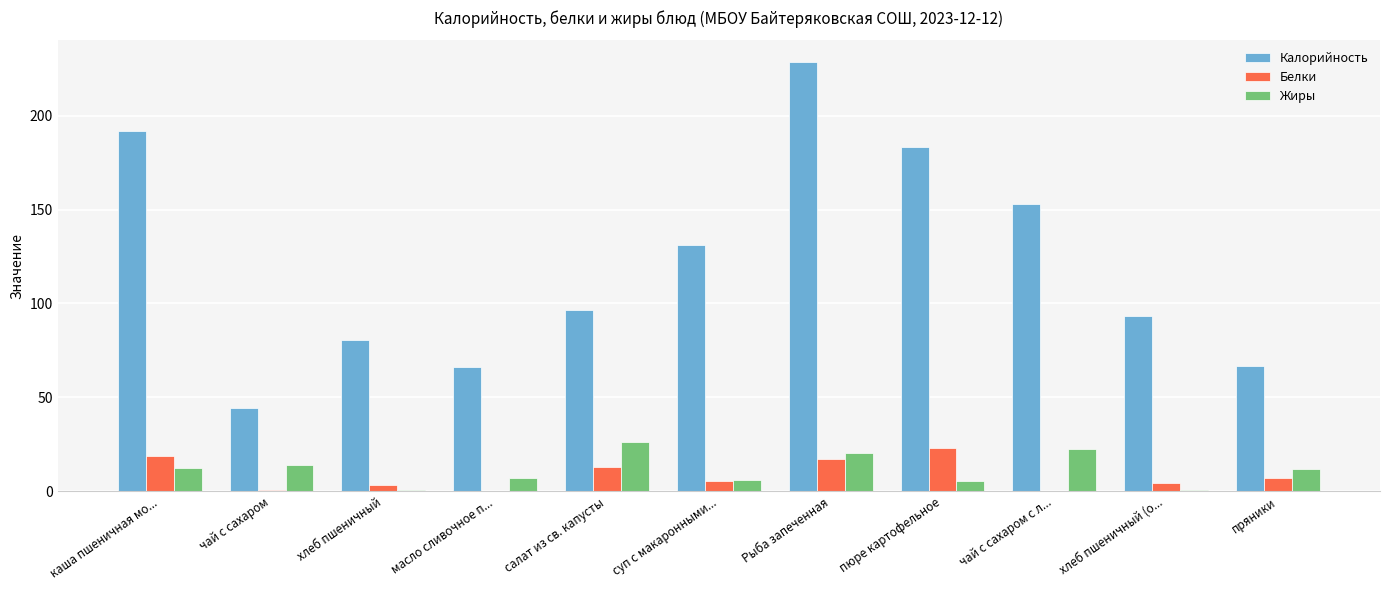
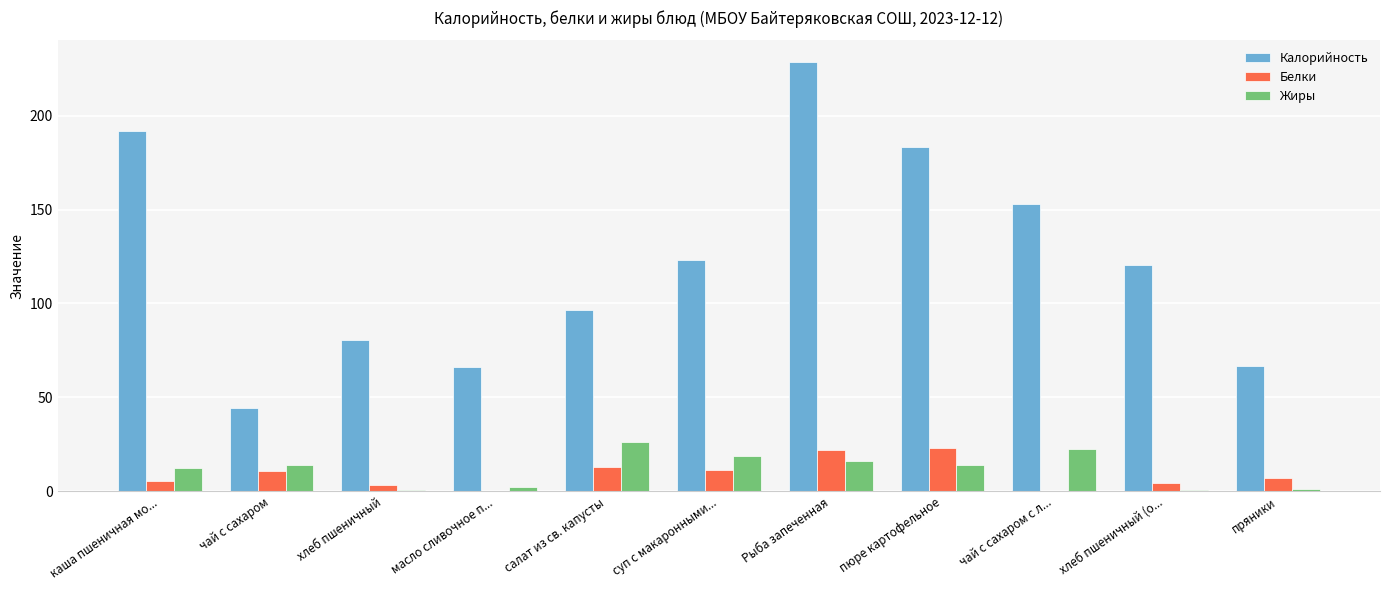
  {
    "Калорийность": {
      "каша пшеничная мо...": 192,
      "чай с сахаром": 44,
      "хлеб пшеничный": 80,
      "масло сливочное п...": 66,
      "салат из св. капусты": 97,
-     "суп с макаронными...": 131,
+     "суп с макаронными...": 123,
      "Рыба запеченная": 229,
      "пюре картофельное": 183,
      "чай с сахаром с л...": 153,
-     "хлеб пшеничный (о...": 93,
+     "хлеб пшеничный (о...": 121,
      "пряники": 67
    },
    "Белки": {
-     "каша пшеничная мо...": 19,
-     "чай с сахаром": 1,
+     "каша пшеничная мо...": 5,
+     "чай с сахаром": 11,
      "хлеб пшеничный": 3,
      "салат из св. капусты": 13,
-     "суп с макаронными...": 6,
-     "Рыба запеченная": 17,
+     "суп с макаронными...": 12,
+     "Рыба запеченная": 22,
      "пюре картофельное": 23,
      "хлеб пшеничный (о...": 5,
      "пряники": 7
    },
    "Жиры": {
      "каша пшеничная мо...": 13,
      "чай с сахаром": 14,
-     "масло сливочное п...": 7,
+     "масло сливочное п...": 2,
      "салат из св. капусты": 26,
-     "суп с макаронными...": 6,
-     "Рыба запеченная": 20,
-     "пюре картофельное": 6,
+     "суп с макаронными...": 19,
+     "Рыба запеченная": 16,
+     "пюре картофельное": 14,
      "чай с сахаром с л...": 23,
-     "пряники": 12
+     "пряники": 1
    }
  }
